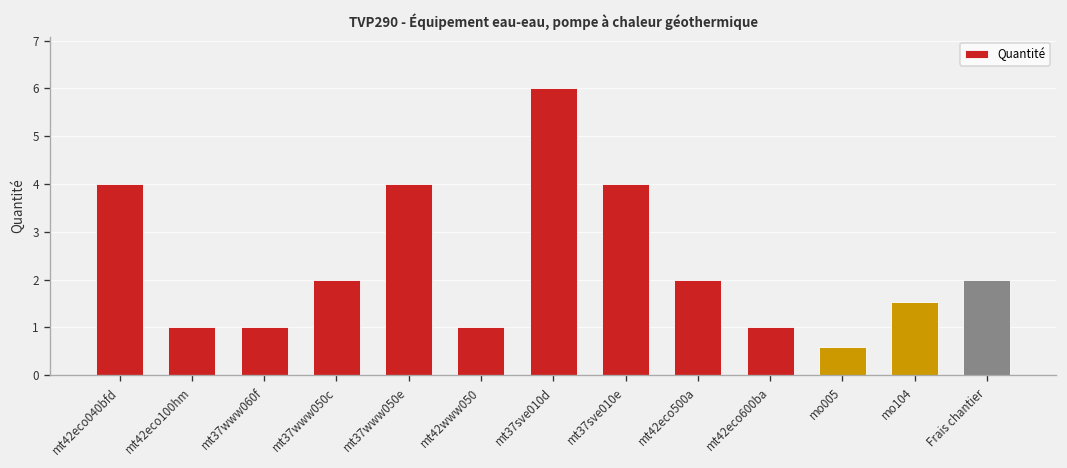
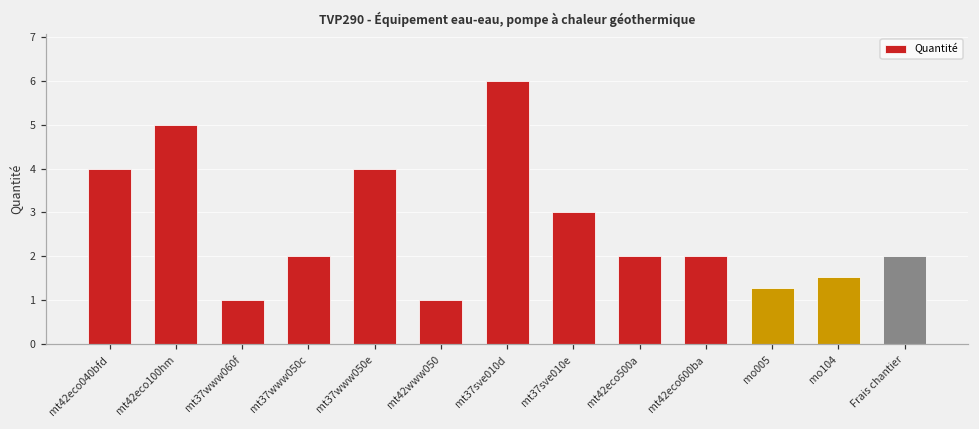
  {
    "mt42eco040bfd": 4.0,
-   "mt42eco100hm": 1,
+   "mt42eco100hm": 5,
    "mt37www060f": 1.0,
    "mt37www050c": 2.0,
    "mt37www050e": 4.0,
    "mt42www050": 1.0,
    "mt37sve010d": 6.0,
-   "mt37sve010e": 4,
+   "mt37sve010e": 3,
    "mt42eco500a": 2.0,
-   "mt42eco600ba": 1,
-   "mo005": 0.6,
+   "mt42eco600ba": 2,
+   "mo005": 1.3,
    "mo104": 1.5,
    "Frais chantier": 2.0
  }
